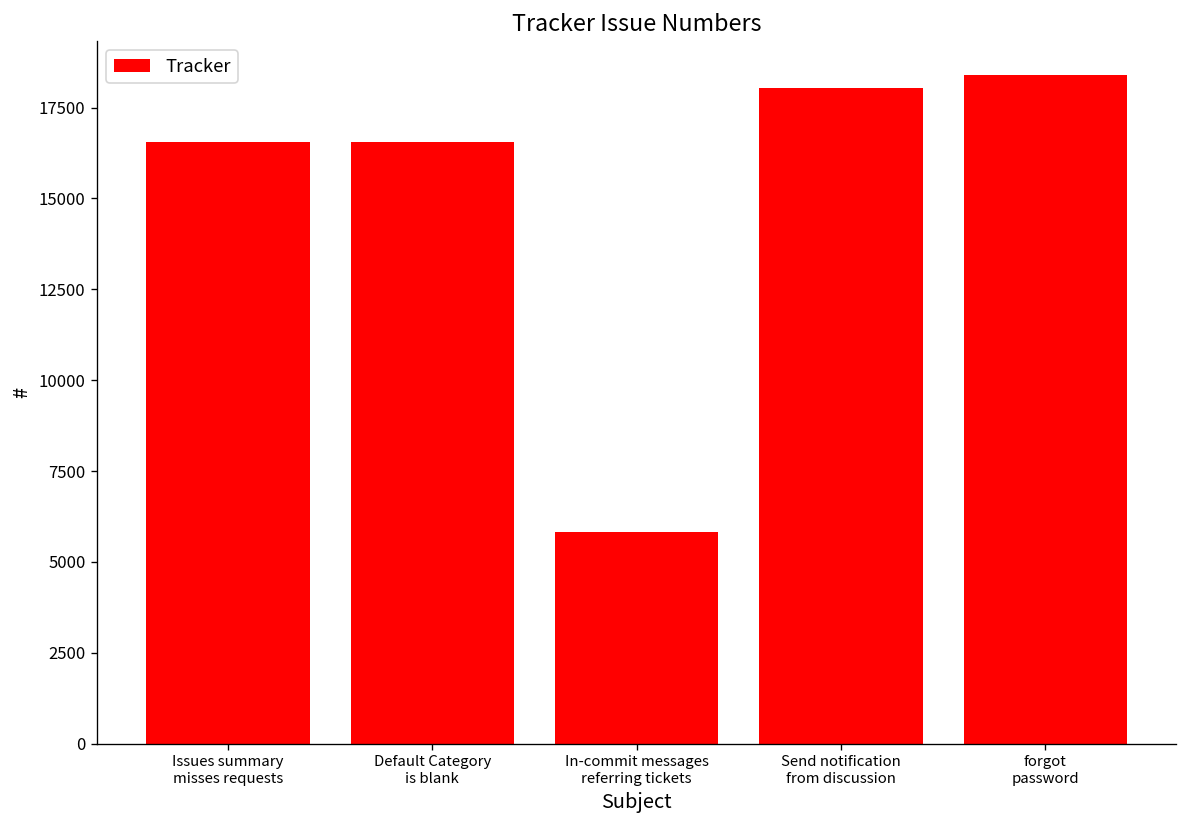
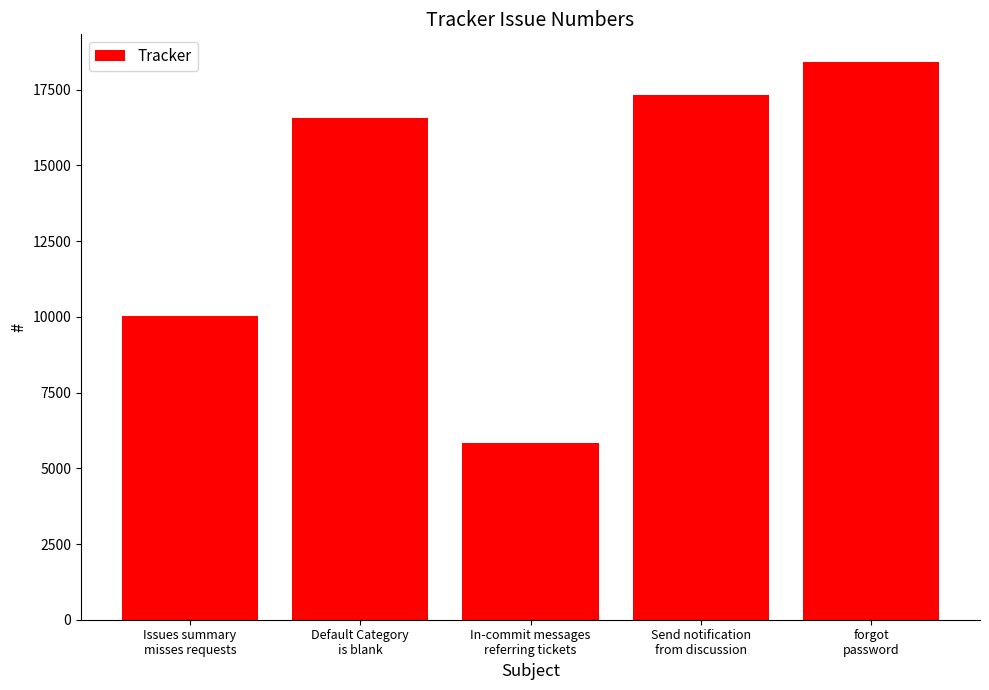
  {
-   "Issues summary misses requests": 16600,
+   "Issues summary misses requests": 10000,
    "Default Category is blank": 16600,
    "In-commit messages referring tickets": 5800,
-   "Send notification from discussion": 18000,
+   "Send notification from discussion": 17300,
    "forgot password": 18400
  }
